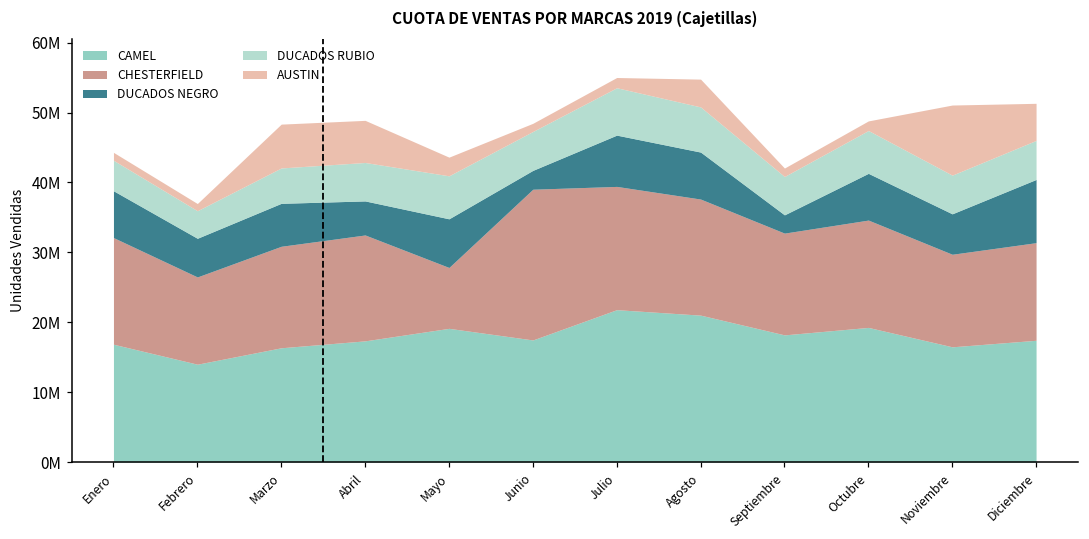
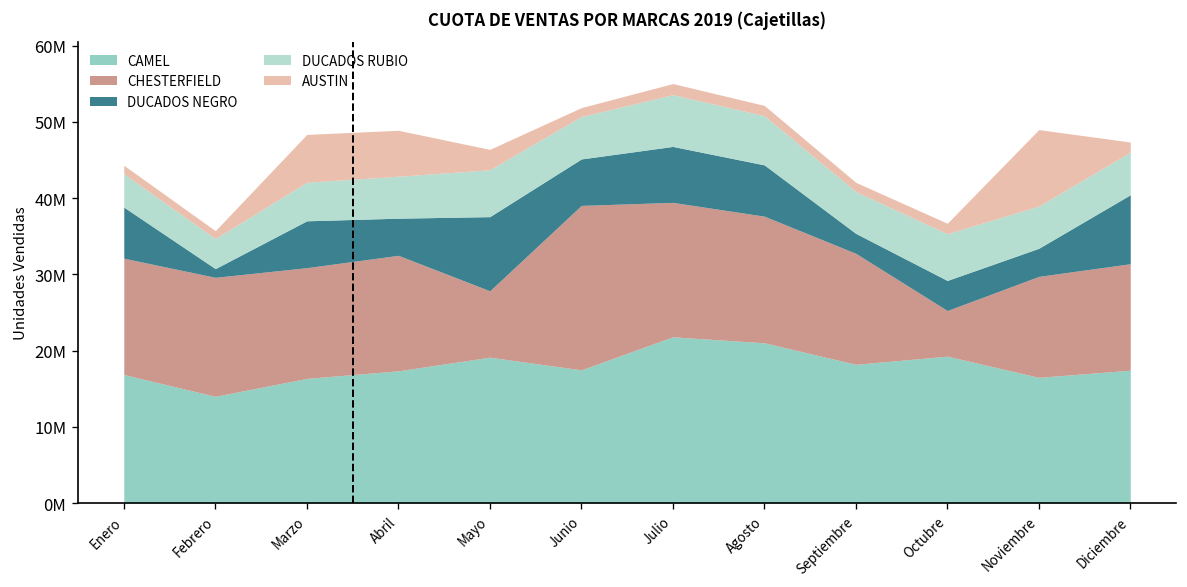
  {
    "CHESTERFIELD": {
      "Enero": 15000000,
-     "Febrero": 12000000,
+     "Febrero": 16000000,
      "Marzo": 15000000,
      "Abril": 15000000,
      "Mayo": 9000000,
      "Junio": 22000000,
      "Julio": 18000000,
      "Agosto": 17000000,
      "Septiembre": 15000000,
-     "Octubre": 15000000,
+     "Octubre": 6000000,
      "Noviembre": 13000000,
      "Diciembre": 14000000
    },
    "DUCADOS NEGRO": {
      "Enero": 7000000,
-     "Febrero": 6000000,
+     "Febrero": 1000000,
      "Marzo": 6000000,
      "Abril": 5000000,
-     "Mayo": 7000000,
-     "Junio": 3000000,
+     "Mayo": 10000000,
+     "Junio": 6000000,
      "Julio": 7000000,
      "Agosto": 7000000,
      "Septiembre": 3000000,
-     "Octubre": 7000000,
-     "Noviembre": 6000000,
+     "Octubre": 4000000,
+     "Noviembre": 4000000,
      "Diciembre": 9000000
    },
    "AUSTIN": {
      "Enero": 1000000,
      "Febrero": 1000000,
      "Marzo": 6000000,
      "Abril": 6000000,
      "Mayo": 3000000,
      "Junio": 1000000,
      "Julio": 1000000,
-     "Agosto": 4000000,
+     "Agosto": 1000000,
      "Septiembre": 1000000,
      "Octubre": 1000000,
      "Noviembre": 10000000,
-     "Diciembre": 5000000
+     "Diciembre": 1000000
    }
  }
